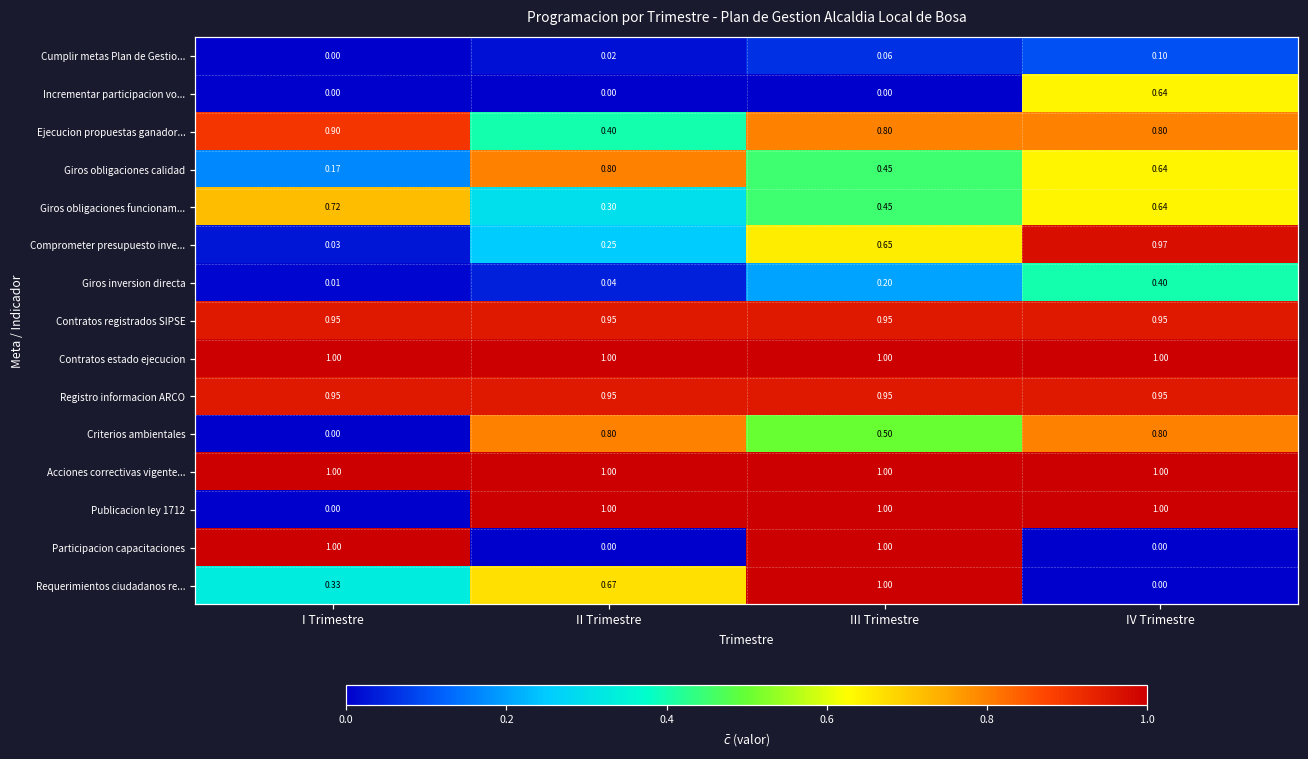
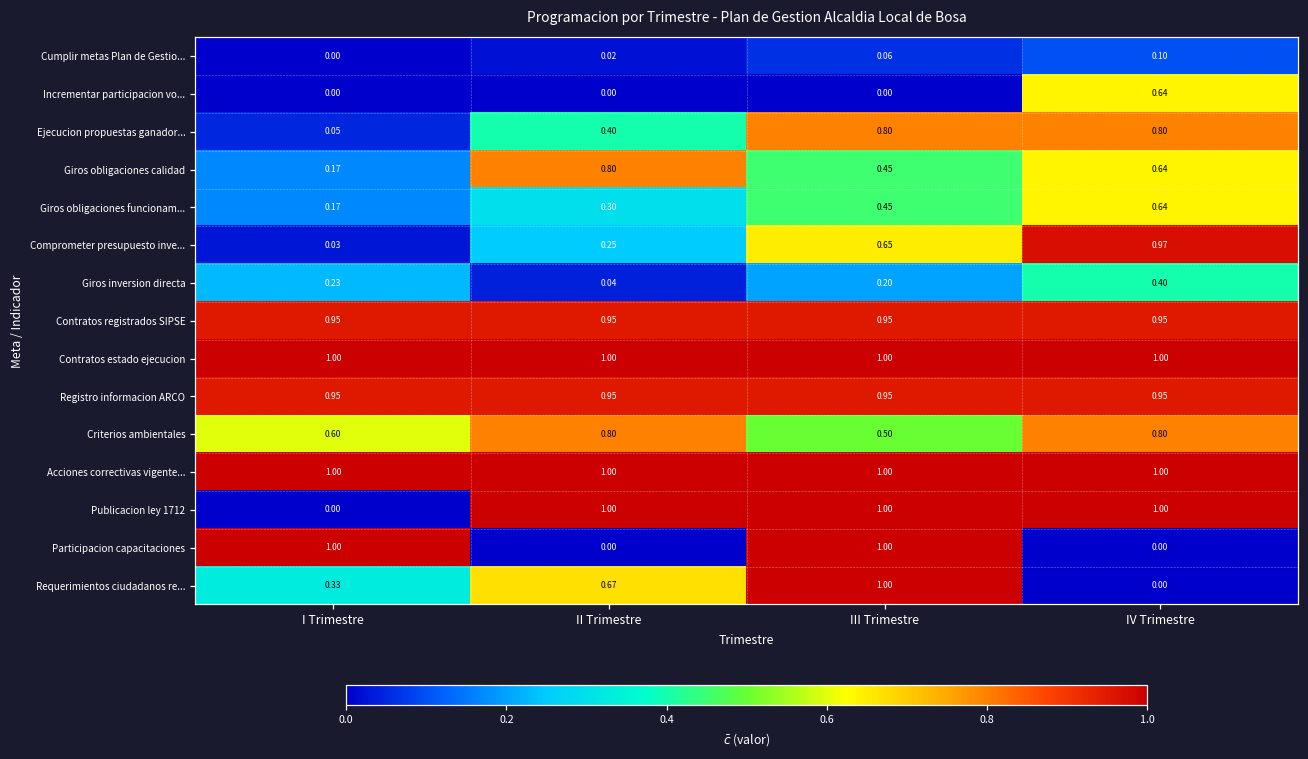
  {
    "Cumplir metas Plan de Gestio...": {
      "I Trimestre": 0.00,
      "II Trimestre": 0.02,
      "III Trimestre": 0.06,
      "IV Trimestre": 0.10
    },
    "Incrementar participacion vo...": {
      "I Trimestre": 0.00,
      "II Trimestre": 0.00,
      "III Trimestre": 0.00,
      "IV Trimestre": 0.64
    },
    "Ejecucion propuestas ganador...": {
-     "I Trimestre": 0.90,
+     "I Trimestre": 0.05,
      "II Trimestre": 0.40,
      "III Trimestre": 0.80,
      "IV Trimestre": 0.80
    },
    "Giros obligaciones calidad": {
      "I Trimestre": 0.17,
      "II Trimestre": 0.80,
      "III Trimestre": 0.45,
      "IV Trimestre": 0.64
    },
    "Giros obligaciones funcionam...": {
-     "I Trimestre": 0.72,
+     "I Trimestre": 0.17,
      "II Trimestre": 0.30,
      "III Trimestre": 0.45,
      "IV Trimestre": 0.64
    },
    "Comprometer presupuesto inve...": {
      "I Trimestre": 0.03,
      "II Trimestre": 0.25,
      "III Trimestre": 0.65,
      "IV Trimestre": 0.97
    },
    "Giros inversion directa": {
-     "I Trimestre": 0.01,
+     "I Trimestre": 0.23,
      "II Trimestre": 0.04,
      "III Trimestre": 0.20,
      "IV Trimestre": 0.40
    },
    "Contratos registrados SIPSE": {
      "I Trimestre": 0.95,
      "II Trimestre": 0.95,
      "III Trimestre": 0.95,
      "IV Trimestre": 0.95
    },
    "Contratos estado ejecucion": {
      "I Trimestre": 1.00,
      "II Trimestre": 1.00,
      "III Trimestre": 1.00,
      "IV Trimestre": 1.00
    },
    "Registro informacion ARCO": {
      "I Trimestre": 0.95,
      "II Trimestre": 0.95,
      "III Trimestre": 0.95,
      "IV Trimestre": 0.95
    },
    "Criterios ambientales": {
-     "I Trimestre": 0.00,
+     "I Trimestre": 0.60,
      "II Trimestre": 0.80,
      "III Trimestre": 0.50,
      "IV Trimestre": 0.80
    },
    "Acciones correctivas vigente...": {
      "I Trimestre": 1.00,
      "II Trimestre": 1.00,
      "III Trimestre": 1.00,
      "IV Trimestre": 1.00
    },
    "Publicacion ley 1712": {
      "I Trimestre": 0.00,
      "II Trimestre": 1.00,
      "III Trimestre": 1.00,
      "IV Trimestre": 1.00
    },
    "Participacion capacitaciones": {
      "I Trimestre": 1.00,
      "II Trimestre": 0.00,
      "III Trimestre": 1.00,
      "IV Trimestre": 0.00
    },
    "Requerimientos ciudadanos re...": {
      "I Trimestre": 0.33,
      "II Trimestre": 0.67,
      "III Trimestre": 1.00,
      "IV Trimestre": 0.00
    }
  }
